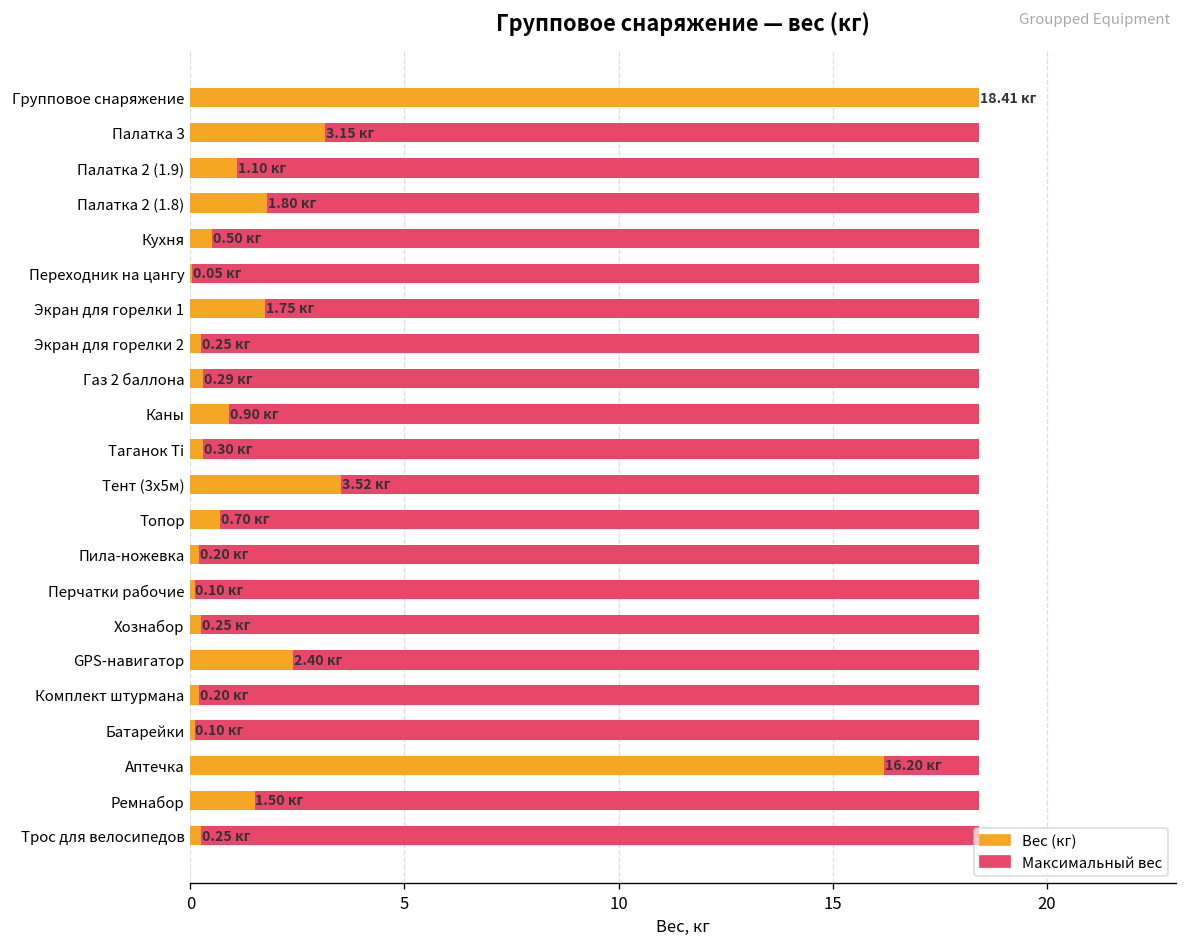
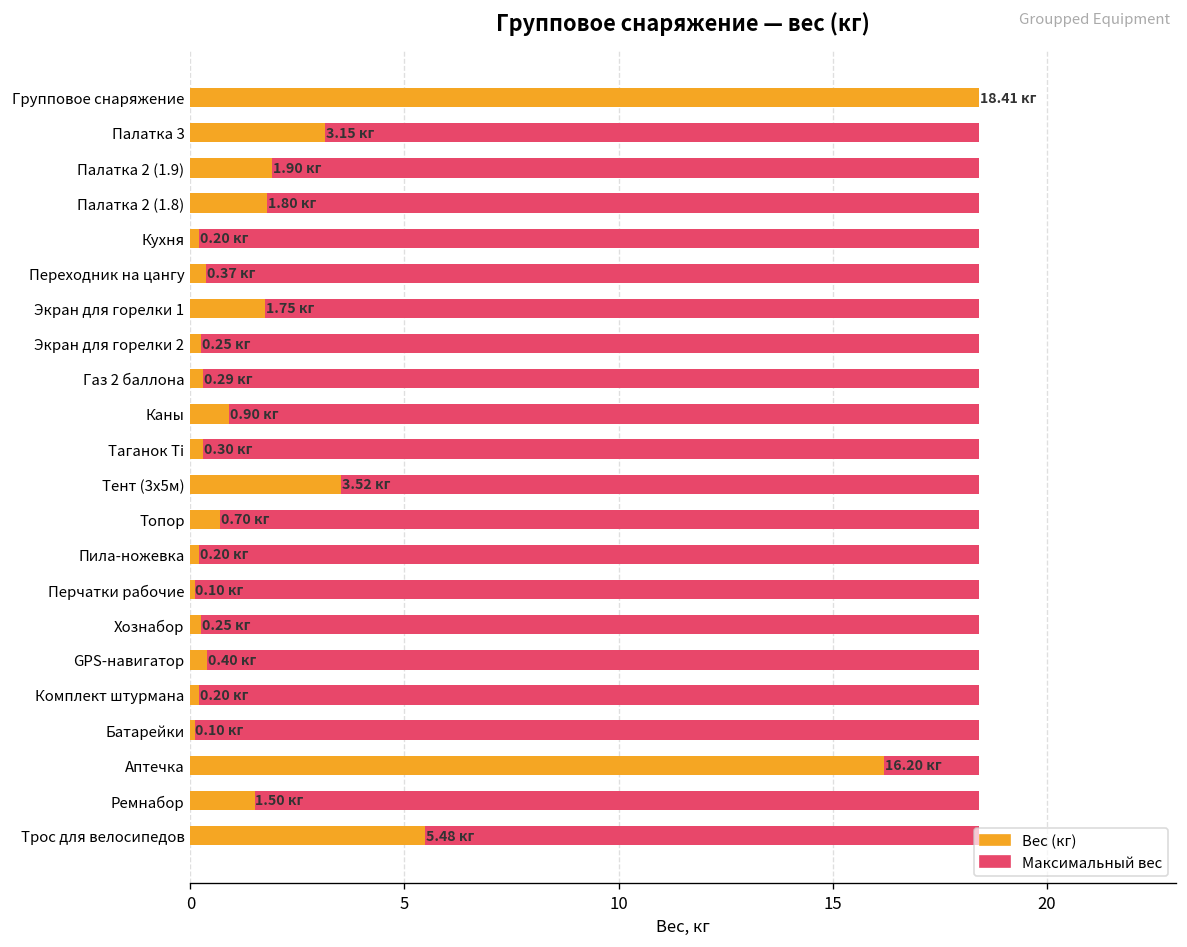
  {
    "Вес (кг)": {
      "Групповое снаряжение": 18.41,
-     "Палатка 2 (1.9)": 1.10,
-     "Кухня": 0.50,
-     "Переходник на цангу": 0.05,
-     "GPS-навигатор": 2.40,
-     "Трос для велосипедов": 0.25
+     "Палатка 2 (1.9)": 1.90,
+     "Кухня": 0.20,
+     "Переходник на цангу": 0.37,
+     "GPS-навигатор": 0.40,
+     "Трос для велосипедов": 5.48
    }
  }
